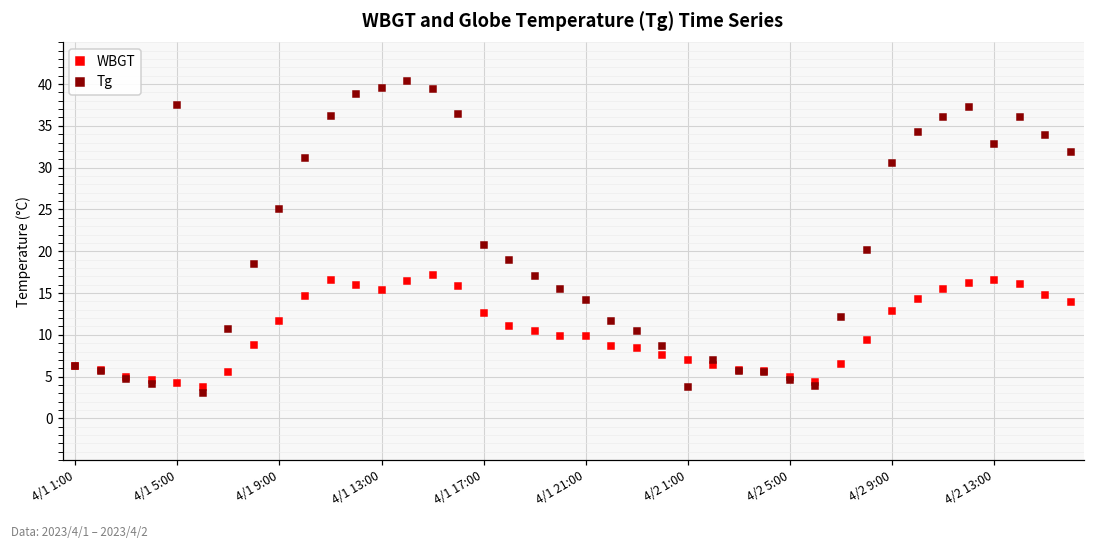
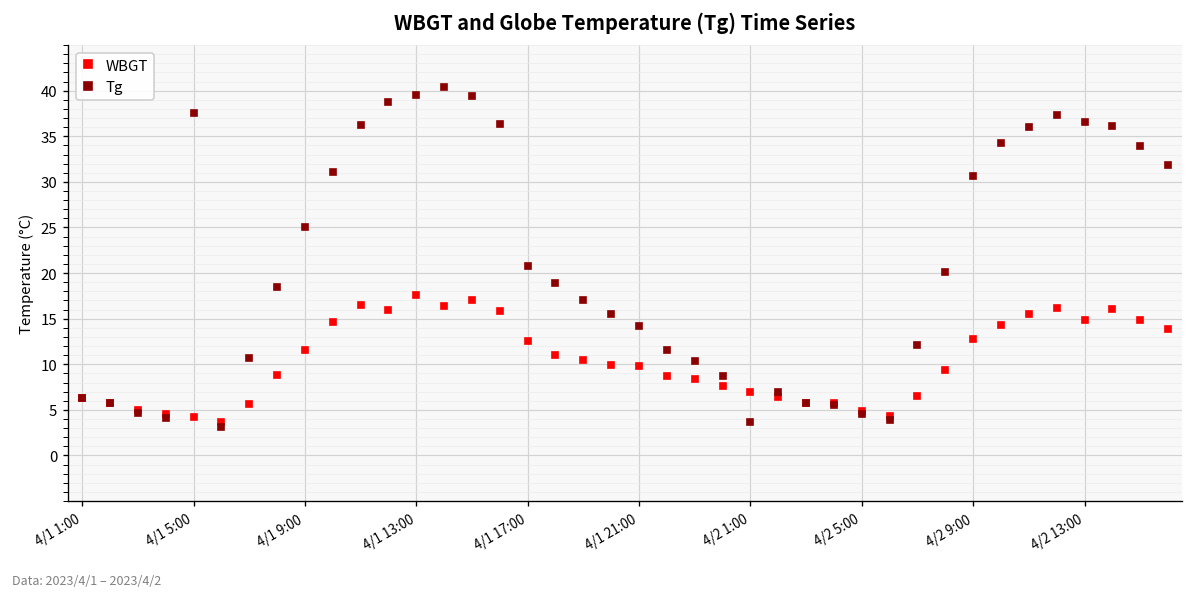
  {
    "WBGT": {
      "4/1 5:00": 4,
      "4/1 9:00": 12,
-     "4/1 13:00": 15,
+     "4/1 13:00": 18,
      "4/1 17:00": 13,
      "4/1 21:00": 10,
      "4/2 1:00": 7,
      "4/2 9:00": 13,
-     "4/2 13:00": 17
+     "4/2 13:00": 15
    },
    "Tg": {
      "4/1 5:00": 38,
      "4/1 9:00": 25,
      "4/1 13:00": 40,
      "4/1 17:00": 21,
      "4/1 21:00": 14,
      "4/2 1:00": 4,
      "4/2 9:00": 31,
-     "4/2 13:00": 33
+     "4/2 13:00": 37
    }
  }
